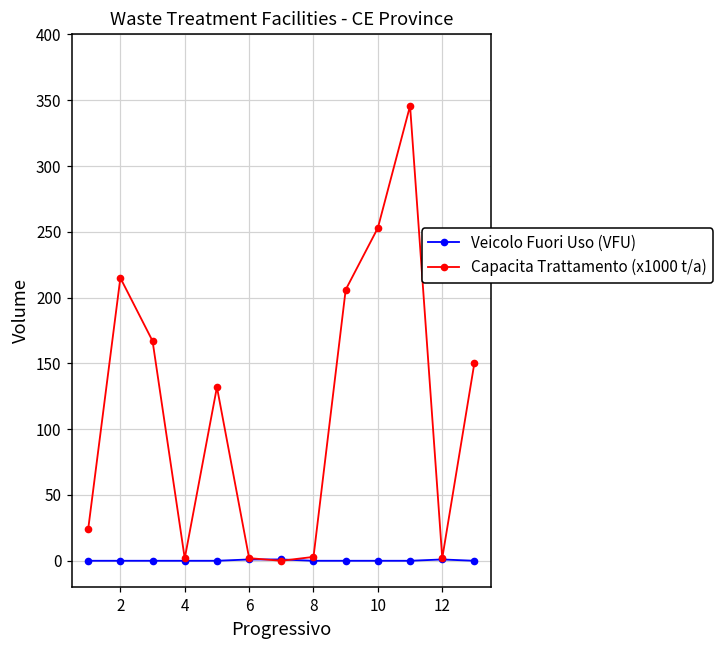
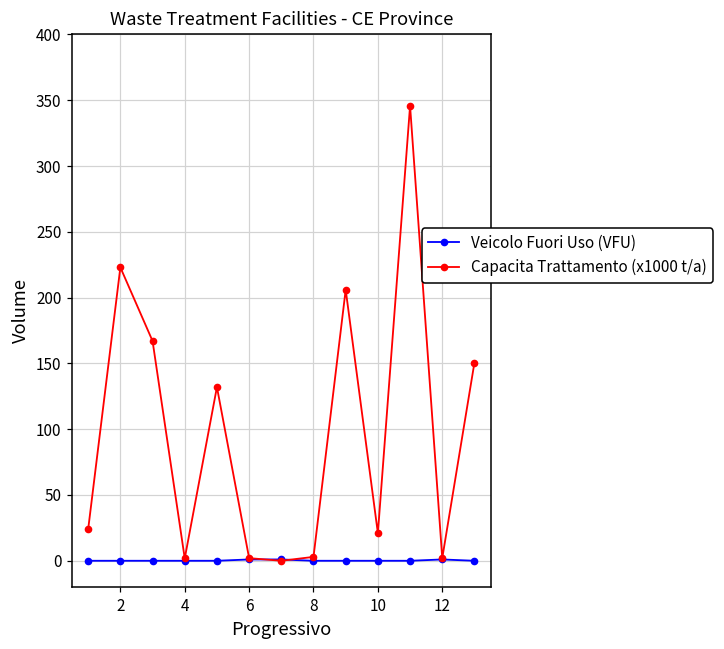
  {
    "Veicolo Fuori Uso (VFU)": {
      "2": 0,
      "8": 0,
      "10": 0
    },
    "Capacita Trattamento (x1000 t/a)": {
-     "2": 215,
+     "2": 223,
      "8": 3,
-     "10": 253
+     "10": 21
    }
  }
